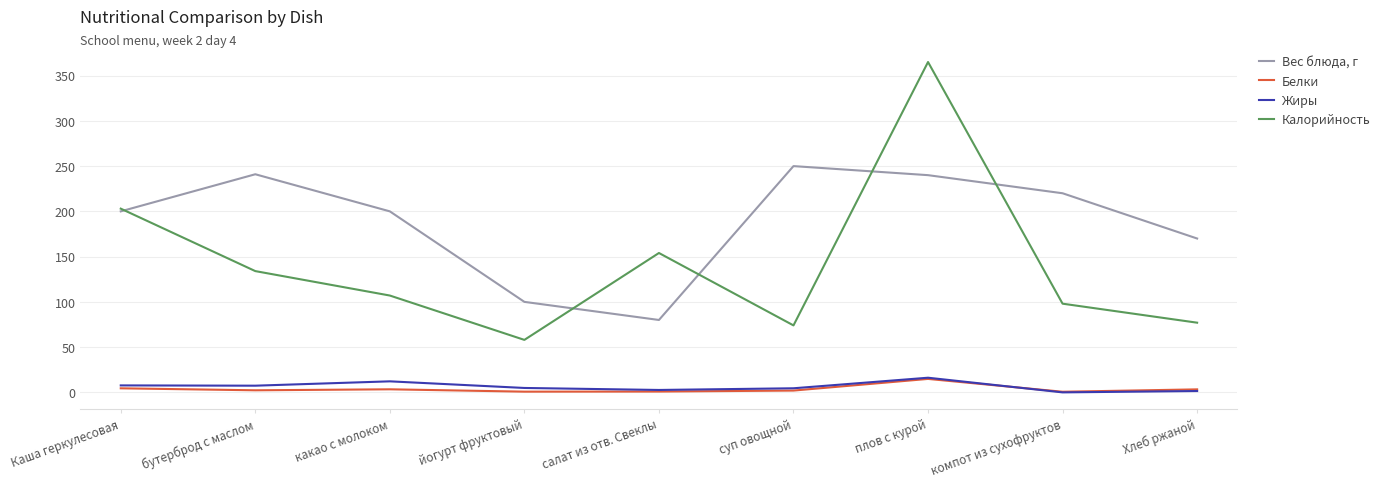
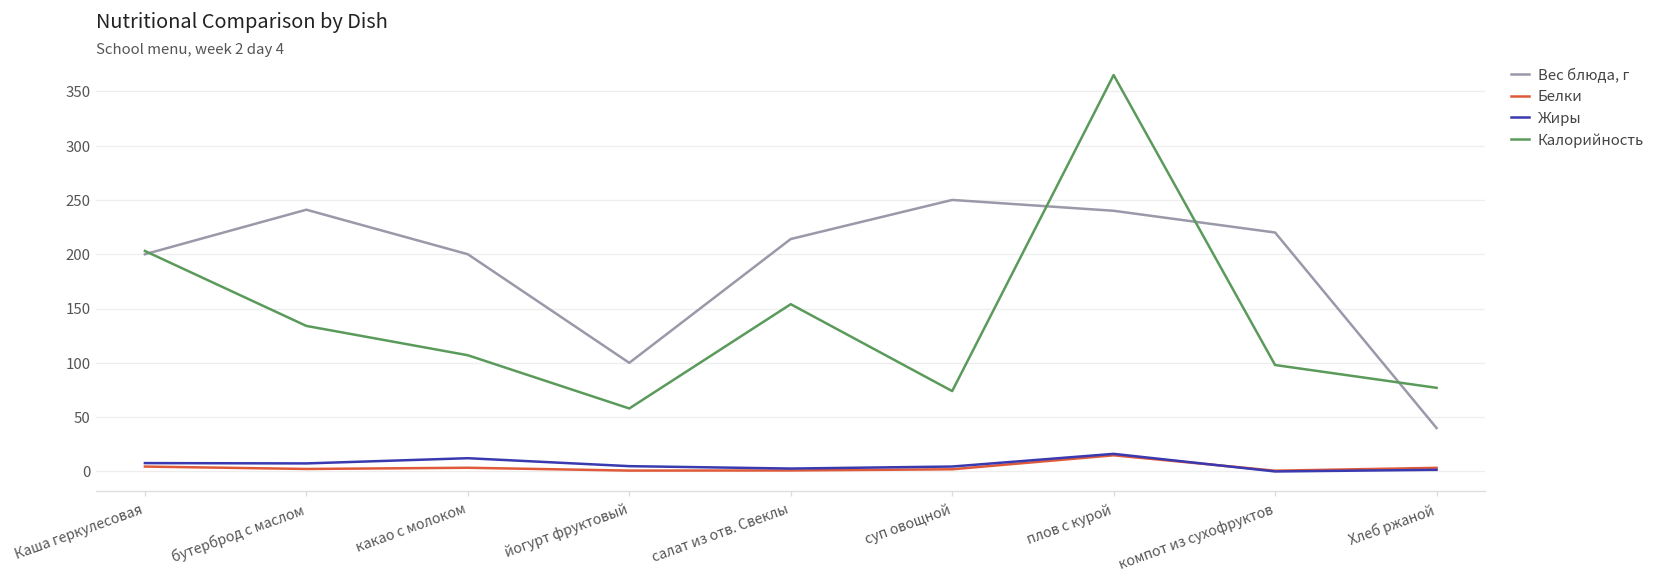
  {
    "Вес блюда, г": {
      "Каша геркулесовая": 200,
      "бутерброд с маслом": 240,
      "какао с молоком": 200,
      "йогурт фруктовый": 100,
-     "салат из отв. Свеклы": 80,
+     "салат из отв. Свеклы": 210,
      "суп овощной": 250,
      "плов с курой": 240,
      "компот из сухофруктов": 220,
-     "Хлеб ржаной": 170
+     "Хлеб ржаной": 40
    },
    "Белки": {
      "Каша геркулесовая": 0,
      "бутерброд с маслом": 0,
      "какао с молоком": 0,
      "йогурт фруктовый": 0
    },
    "Жиры": {
      "Каша геркулесовая": 10,
      "бутерброд с маслом": 10,
      "какао с молоком": 10,
      "йогурт фруктовый": 0
    },
    "Калорийность": {
      "Каша геркулесовая": 200,
      "бутерброд с маслом": 130,
      "какао с молоком": 110,
      "йогурт фруктовый": 60,
      "салат из отв. Свеклы": 150,
      "суп овощной": 70,
      "плов с курой": 370,
      "компот из сухофруктов": 100,
      "Хлеб ржаной": 80
    }
  }
